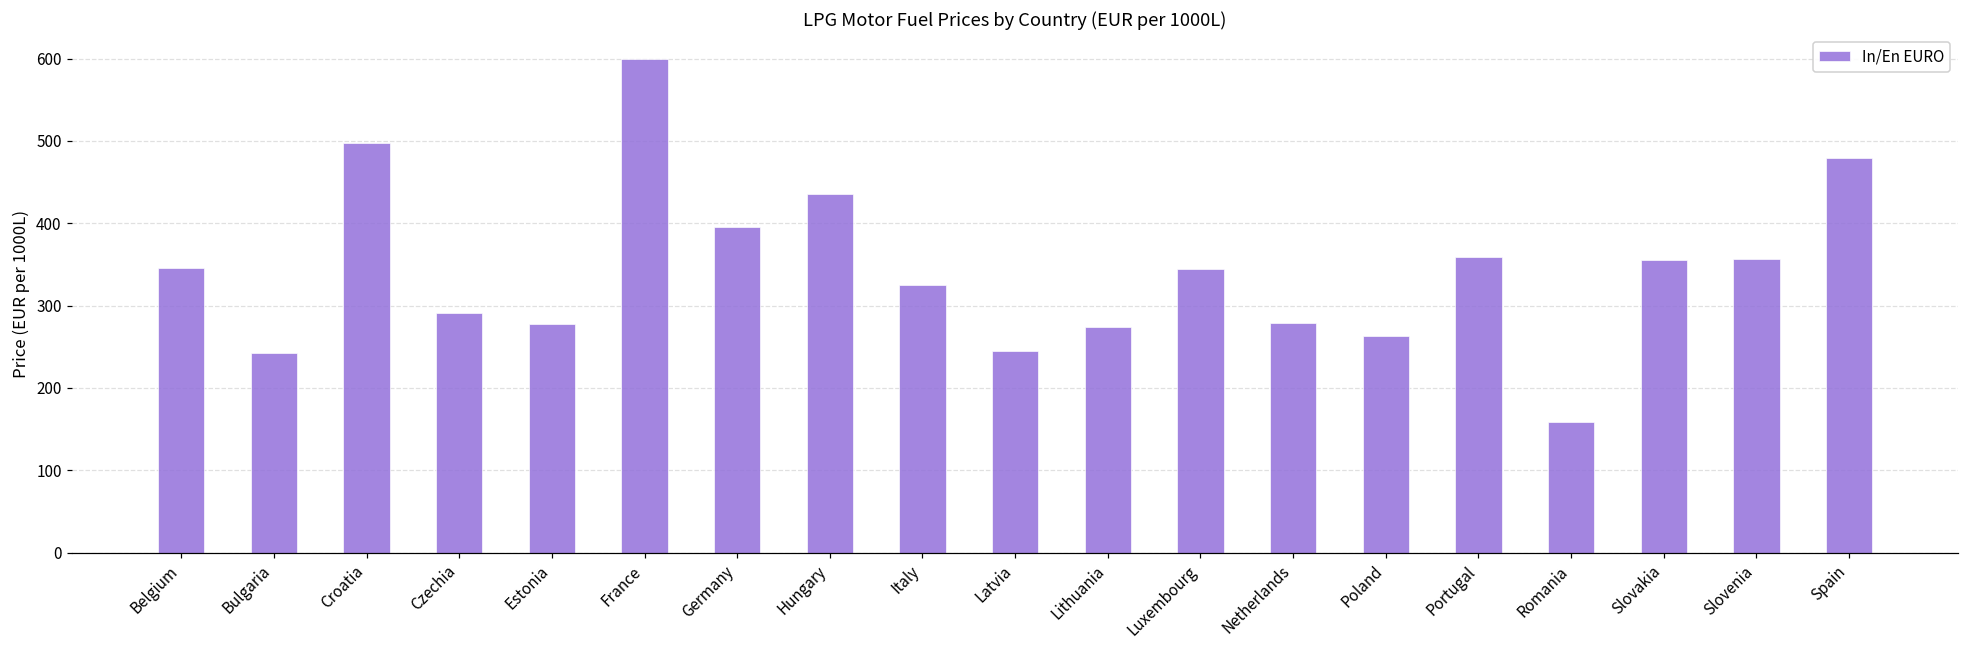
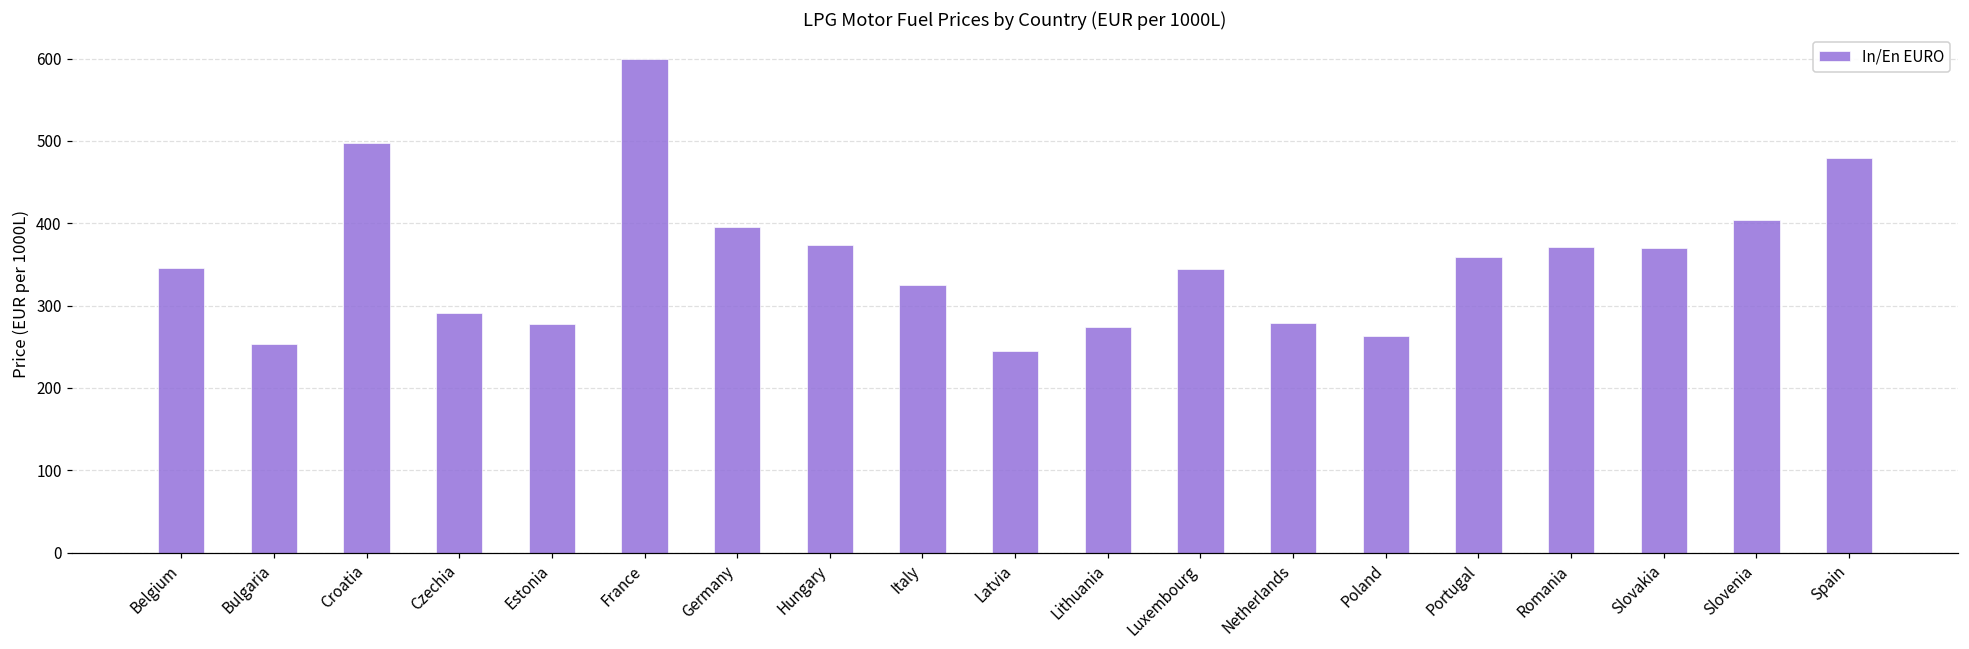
  {
    "Belgium": 350,
-   "Bulgaria": 240,
+   "Bulgaria": 250,
    "Croatia": 500,
    "Czechia": 290,
    "Estonia": 280,
    "France": 600,
    "Germany": 400,
-   "Hungary": 440,
+   "Hungary": 370,
    "Italy": 320,
    "Latvia": 240,
    "Lithuania": 270,
    "Luxembourg": 340,
    "Netherlands": 280,
    "Poland": 260,
    "Portugal": 360,
-   "Romania": 160,
-   "Slovakia": 360,
-   "Slovenia": 360,
+   "Romania": 370,
+   "Slovakia": 370,
+   "Slovenia": 400,
    "Spain": 480
  }
